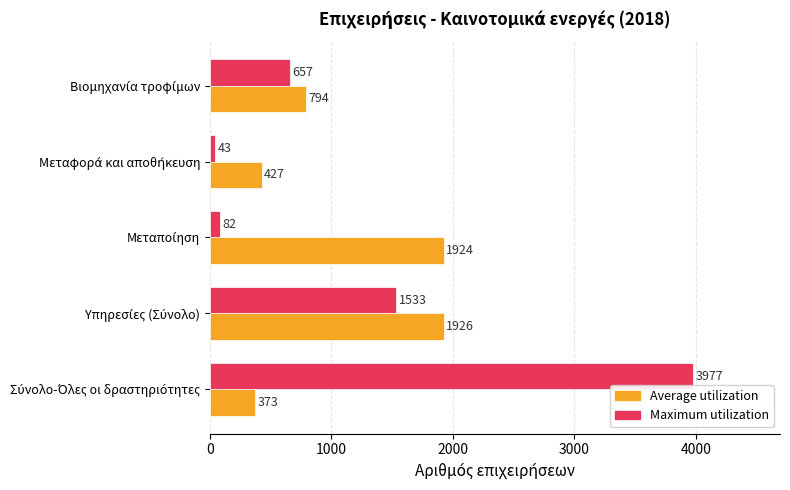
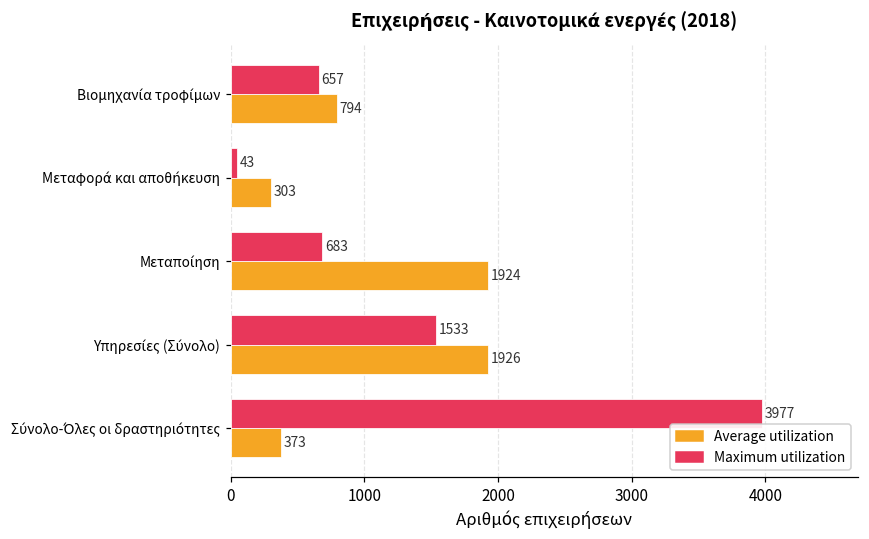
  {
    "Average utilization": {
      "Βιομηχανία τροφίμων": 794,
-     "Μεταφορά και αποθήκευση": 427,
+     "Μεταφορά και αποθήκευση": 303,
      "Μεταποίηση": 1924,
      "Υπηρεσίες (Σύνολο)": 1926,
      "Σύνολο-Όλες οι δραστηριότητες": 373
    },
    "Maximum utilization": {
      "Βιομηχανία τροφίμων": 657,
      "Μεταφορά και αποθήκευση": 43,
-     "Μεταποίηση": 82,
+     "Μεταποίηση": 683,
      "Υπηρεσίες (Σύνολο)": 1533,
      "Σύνολο-Όλες οι δραστηριότητες": 3977
    }
  }
